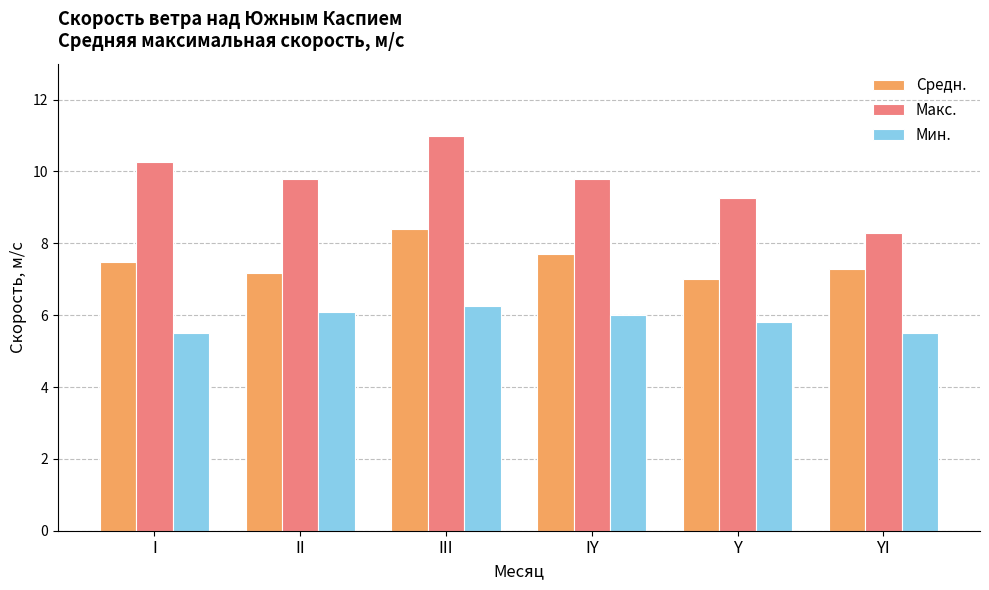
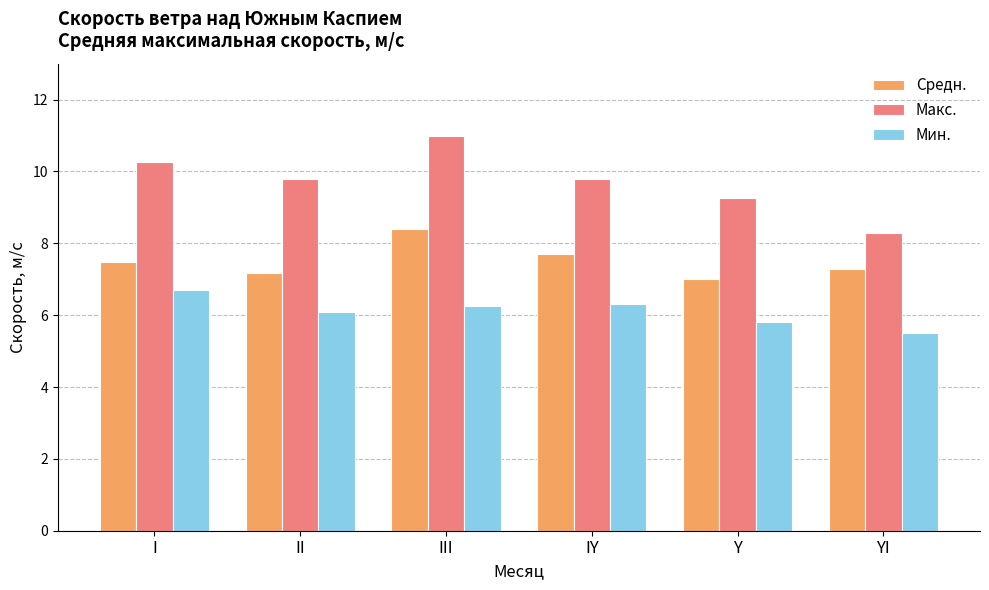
  {
    "Мин.": {
-     "I": 5.5,
+     "I": 6.7,
      "II": 6.1,
      "III": 6.3,
-     "IY": 6.0,
+     "IY": 6.3,
      "Y": 5.8,
      "YI": 5.5
    }
  }
